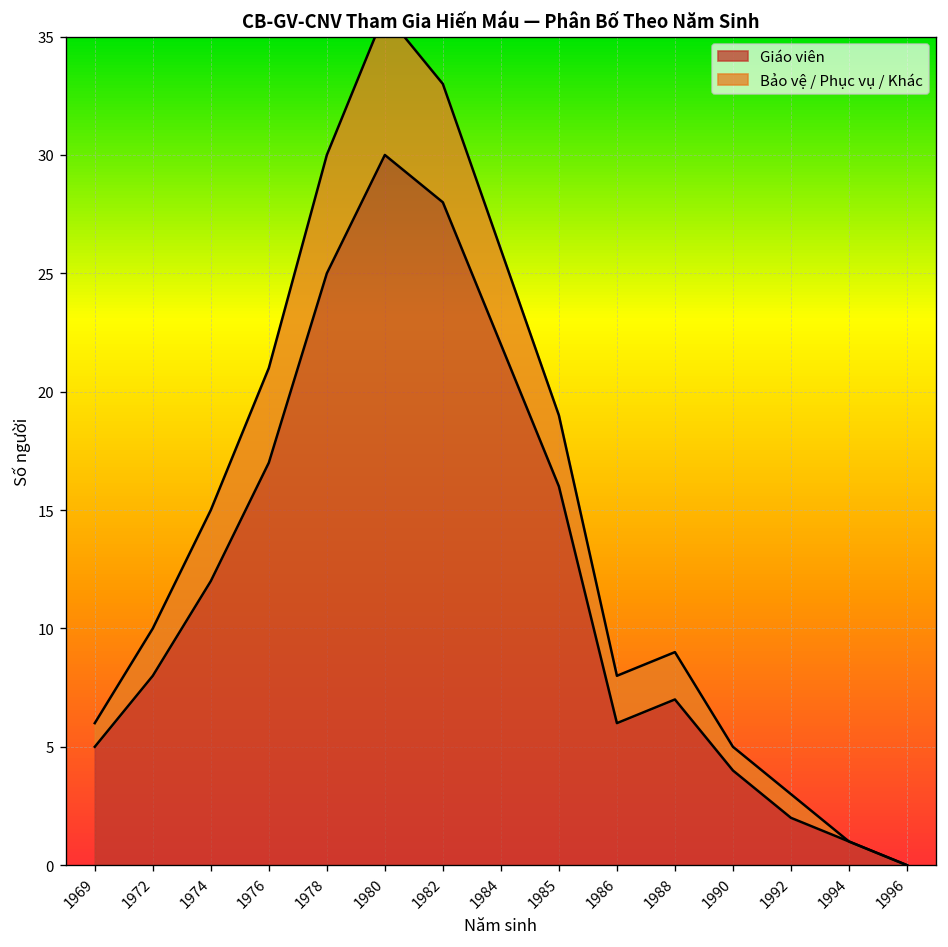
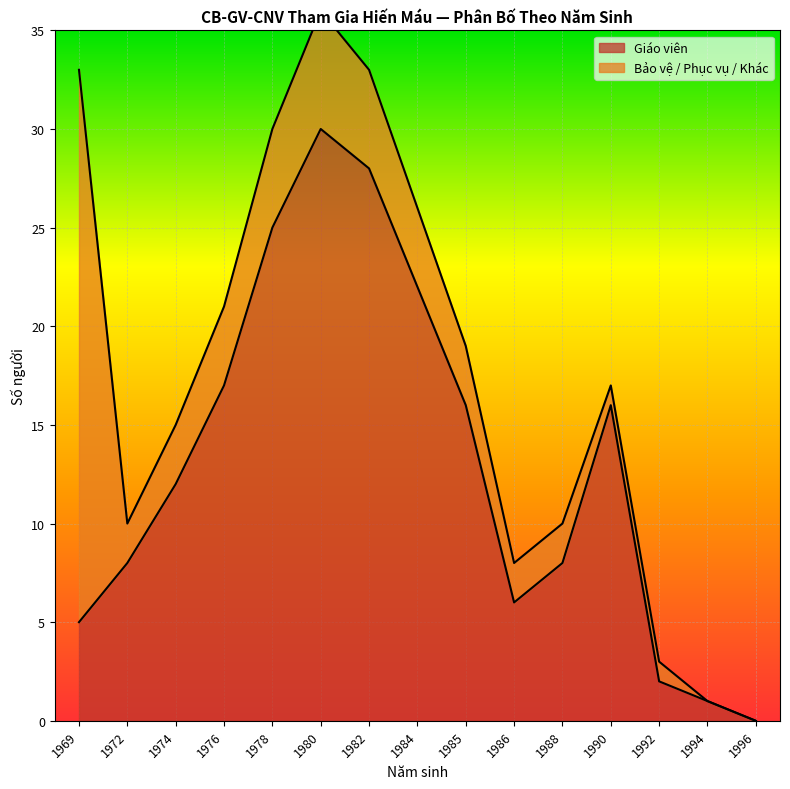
  {
    "Giáo viên": {
      "1969": 5,
      "1972": 8,
      "1974": 12,
      "1976": 17,
      "1978": 25,
      "1980": 30,
      "1982": 28,
      "1984": 22,
      "1985": 16,
      "1986": 6,
-     "1988": 7,
-     "1990": 4,
+     "1988": 8,
+     "1990": 16,
      "1992": 2
    },
    "Bảo vệ / Phục vụ / Khác": {
-     "1969": 1,
+     "1969": 28,
      "1972": 2,
      "1974": 3,
      "1976": 4,
      "1978": 5,
      "1982": 5,
      "1984": 4,
      "1985": 3,
      "1986": 2,
      "1988": 2,
      "1990": 1,
      "1992": 1
    }
  }
